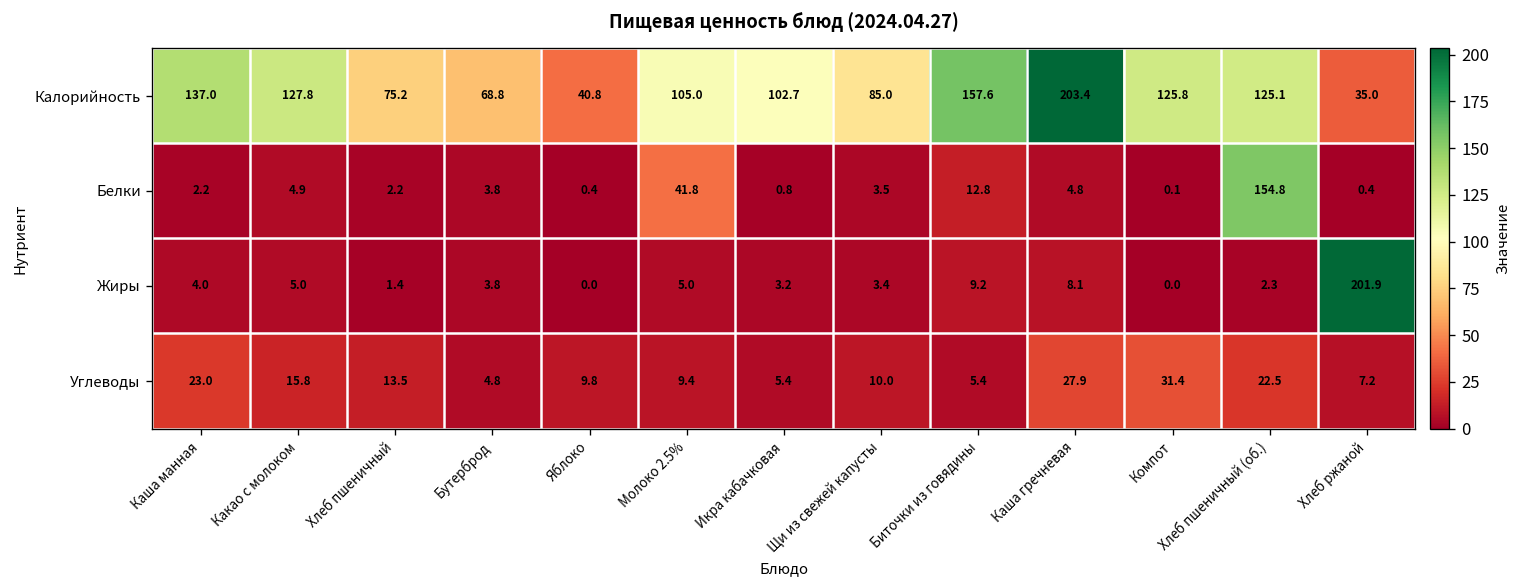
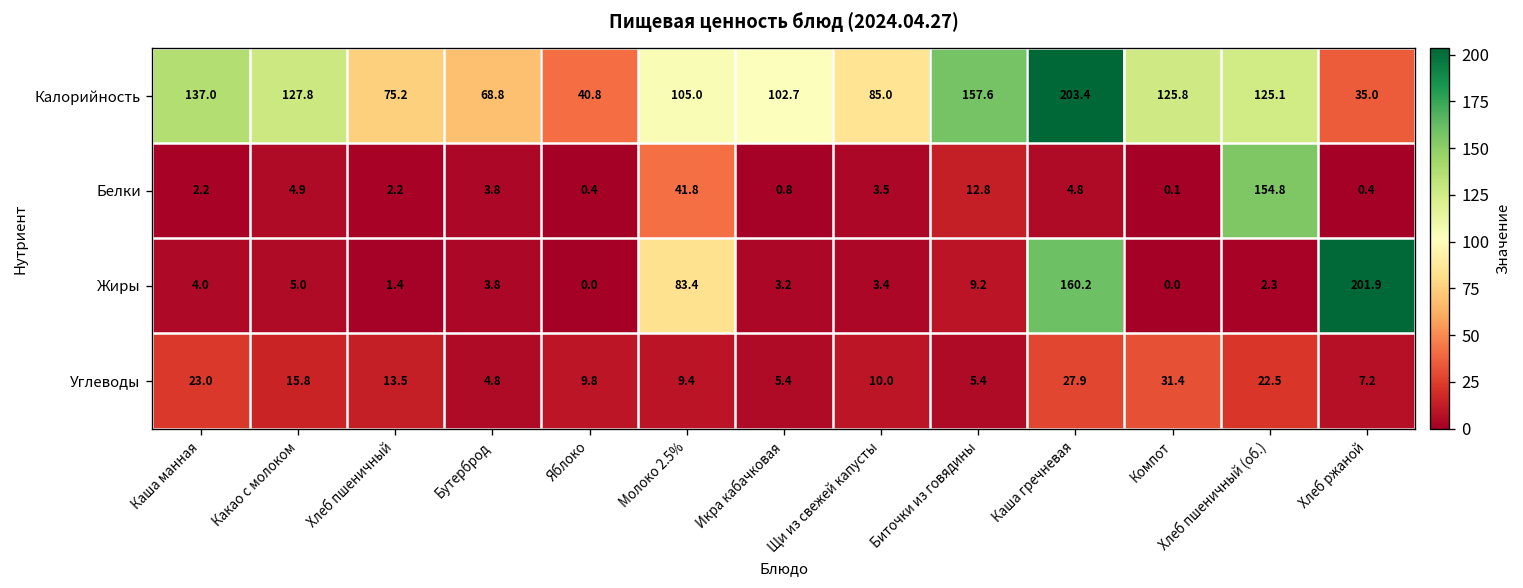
  {
    "Калорийность": {
      "Каша манная": 137.0,
      "Какао с молоком": 127.8,
      "Хлеб пшеничный": 75.2,
      "Бутерброд": 68.8,
      "Яблоко": 40.8,
      "Молоко 2.5%": 105.0,
      "Икра кабачковая": 102.7,
      "Щи из свежей капусты": 85.0,
      "Биточки из говядины": 157.6,
      "Каша гречневая": 203.4,
      "Компот": 125.8,
      "Хлеб пшеничный (об.)": 125.1,
      "Хлеб ржаной": 35.0
    },
    "Белки": {
      "Каша манная": 2.2,
      "Какао с молоком": 4.9,
      "Хлеб пшеничный": 2.2,
      "Бутерброд": 3.8,
      "Яблоко": 0.4,
      "Молоко 2.5%": 41.8,
      "Икра кабачковая": 0.8,
      "Щи из свежей капусты": 3.5,
      "Биточки из говядины": 12.8,
      "Каша гречневая": 4.8,
      "Компот": 0.1,
      "Хлеб пшеничный (об.)": 154.8,
      "Хлеб ржаной": 0.4
    },
    "Жиры": {
      "Каша манная": 4.0,
      "Какао с молоком": 5.0,
      "Хлеб пшеничный": 1.4,
      "Бутерброд": 3.8,
      "Яблоко": 0.0,
-     "Молоко 2.5%": 5.0,
+     "Молоко 2.5%": 83.4,
      "Икра кабачковая": 3.2,
      "Щи из свежей капусты": 3.4,
      "Биточки из говядины": 9.2,
-     "Каша гречневая": 8.1,
+     "Каша гречневая": 160.2,
      "Компот": 0.0,
      "Хлеб пшеничный (об.)": 2.3,
      "Хлеб ржаной": 201.9
    },
    "Углеводы": {
      "Каша манная": 23.0,
      "Какао с молоком": 15.8,
      "Хлеб пшеничный": 13.5,
      "Бутерброд": 4.8,
      "Яблоко": 9.8,
      "Молоко 2.5%": 9.4,
      "Икра кабачковая": 5.4,
      "Щи из свежей капусты": 10.0,
      "Биточки из говядины": 5.4,
      "Каша гречневая": 27.9,
      "Компот": 31.4,
      "Хлеб пшеничный (об.)": 22.5,
      "Хлеб ржаной": 7.2
    }
  }
